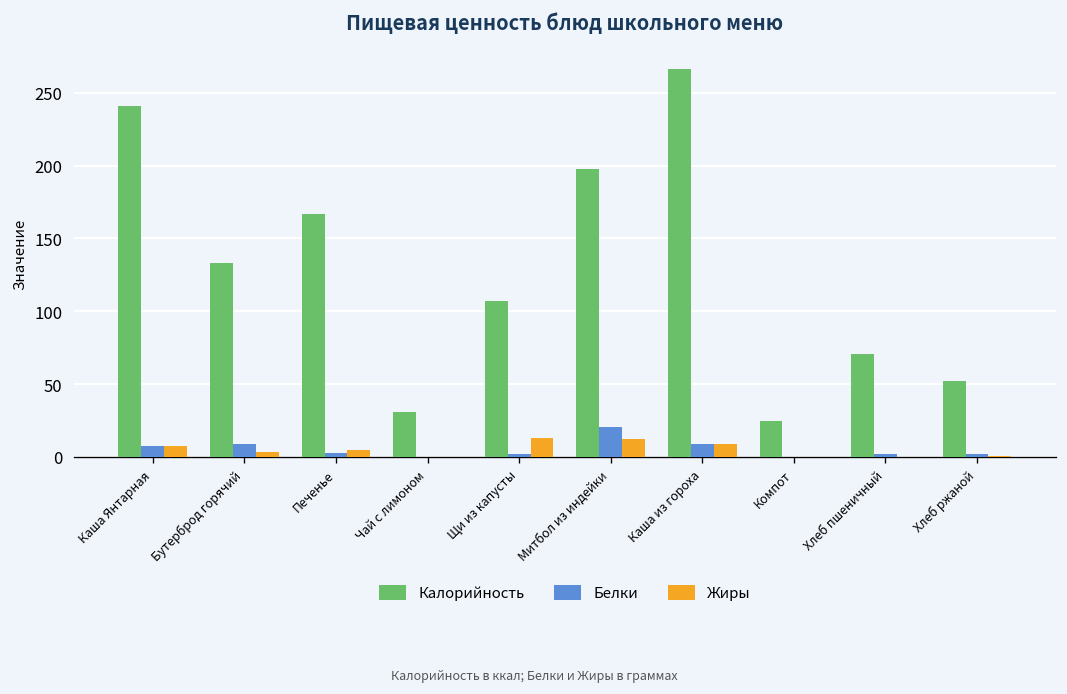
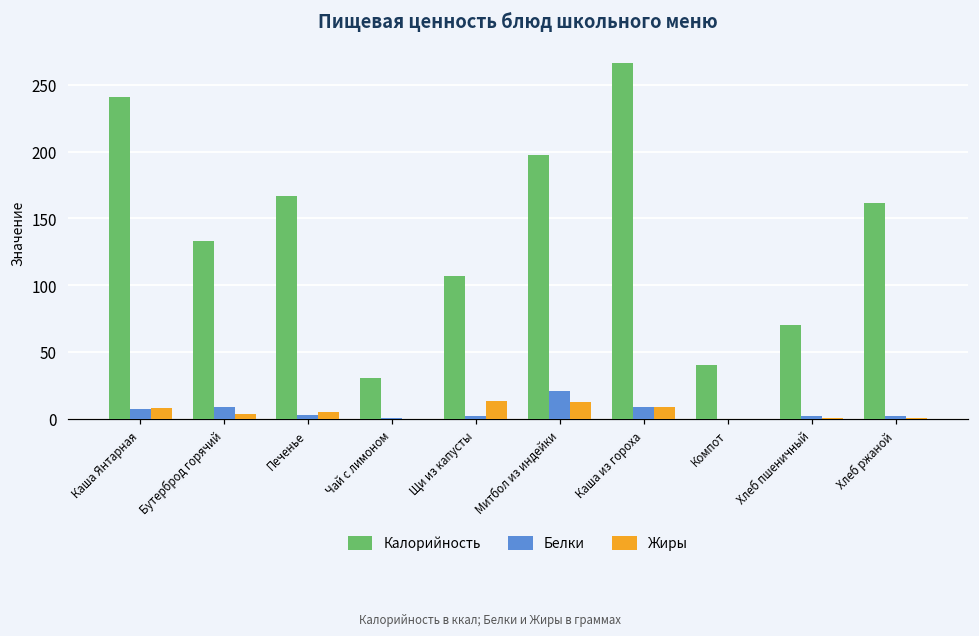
  {
    "Калорийность": {
      "Каша Янтарная": 241,
      "Бутерброд горячий": 133,
      "Печенье": 167,
      "Чай с лимоном": 31,
      "Щи из капусты": 107,
      "Митбол из индейки": 198,
      "Каша из гороха": 266,
-     "Компот": 25,
+     "Компот": 40,
      "Хлеб пшеничный": 71,
-     "Хлеб ржаной": 52
+     "Хлеб ржаной": 161
    },
    "Белки": {
      "Каша Янтарная": 7,
      "Бутерброд горячий": 9,
      "Печенье": 3,
      "Щи из капусты": 2,
      "Митбол из индейки": 21,
      "Каша из гороха": 9,
      "Хлеб пшеничный": 2
    },
    "Жиры": {
      "Каша Янтарная": 8,
      "Бутерброд горячий": 4,
      "Печенье": 5,
      "Чай с лимоном": 0,
      "Щи из капусты": 13,
      "Митбол из индейки": 12,
      "Каша из гороха": 9,
      "Компот": 0
    }
  }
